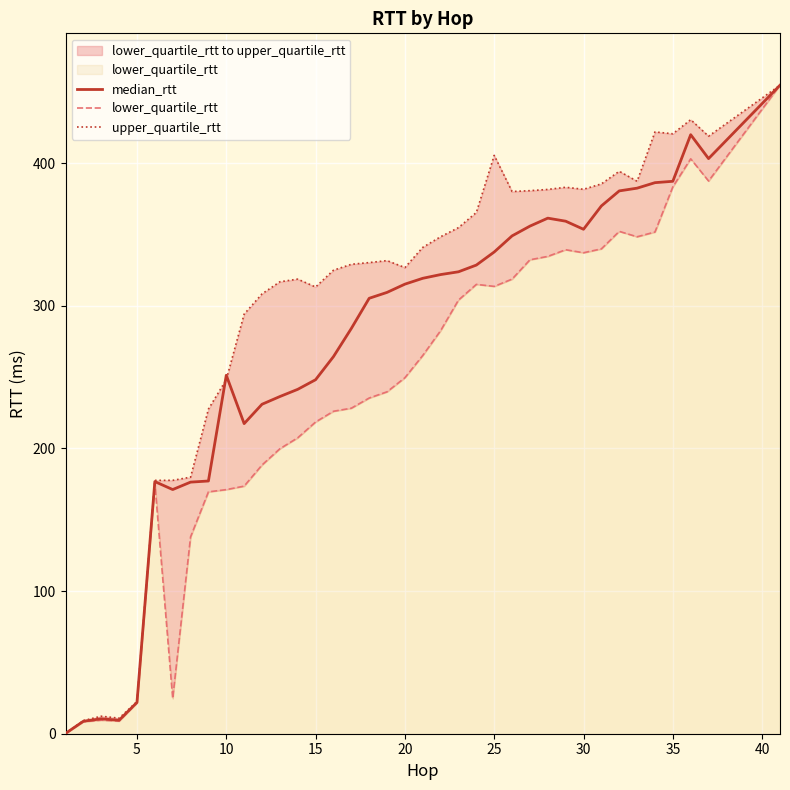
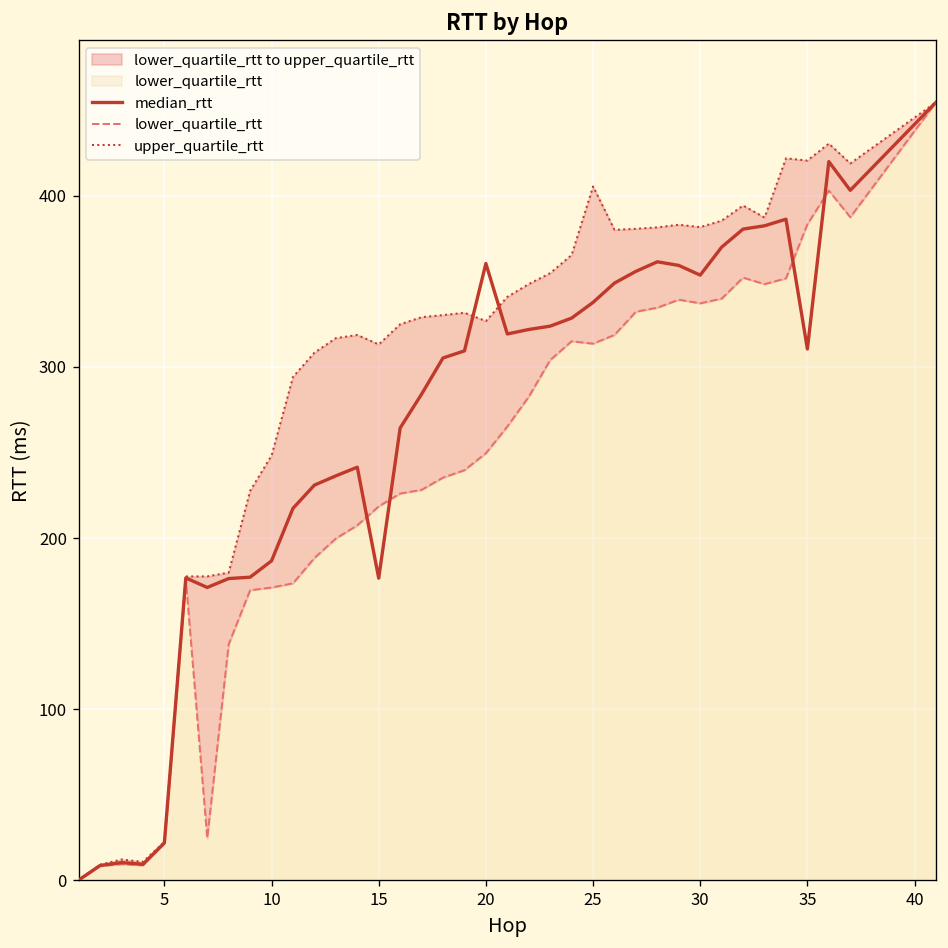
  {
    "median_rtt": {
-     "10": 251,
-     "15": 248,
-     "20": 315,
+     "10": 187,
+     "15": 177,
+     "20": 360,
      "25": 338,
      "30": 354,
-     "35": 387
+     "35": 310
    },
    "lower_quartile_rtt to upper_quartile_rtt": {
      "10": 248,
      "15": 313,
      "20": 327,
      "25": 405,
      "30": 382,
      "35": 421
    }
  }
